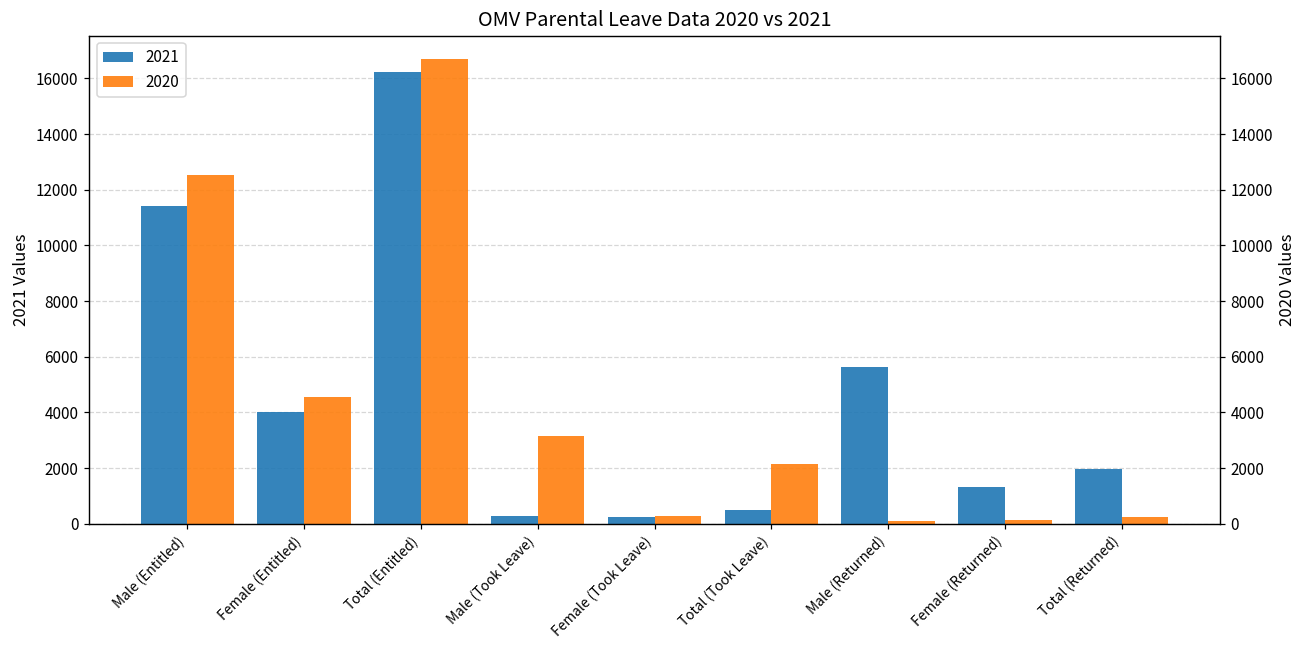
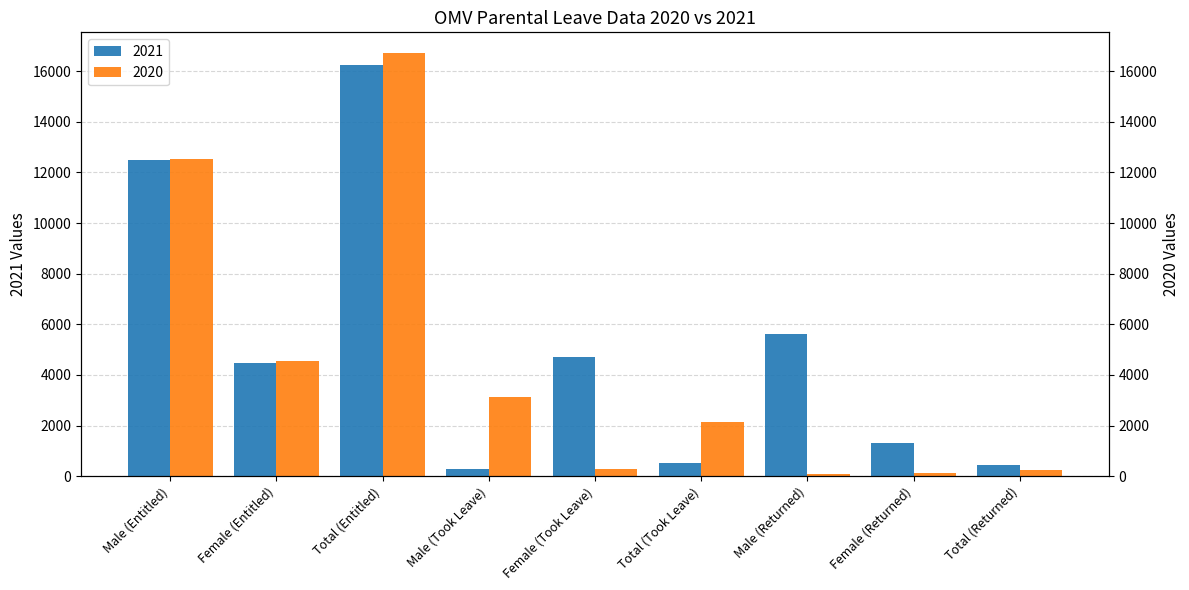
  {
    "2021": {
-     "Male (Entitled)": 11400,
-     "Female (Entitled)": 4000,
+     "Male (Entitled)": 12500,
+     "Female (Entitled)": 4500,
      "Total (Entitled)": 16200,
      "Male (Took Leave)": 300,
-     "Female (Took Leave)": 200,
+     "Female (Took Leave)": 4700,
      "Total (Took Leave)": 500,
      "Male (Returned)": 5600,
      "Female (Returned)": 1300,
-     "Total (Returned)": 2000
+     "Total (Returned)": 500
    },
    "2020": {
      "Male (Entitled)": 12500,
      "Female (Entitled)": 4500,
      "Total (Entitled)": 16700,
      "Male (Took Leave)": 3100,
      "Female (Took Leave)": 300,
      "Total (Took Leave)": 2100,
      "Female (Returned)": 100,
      "Total (Returned)": 200
    }
  }
